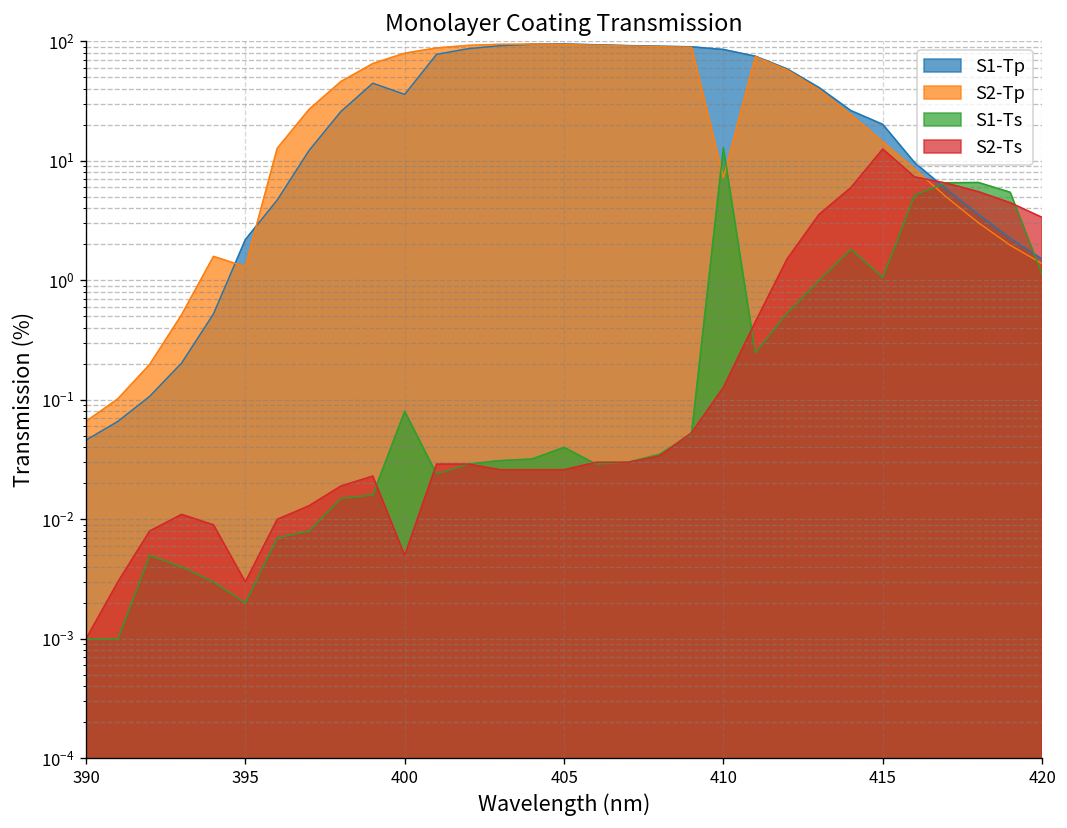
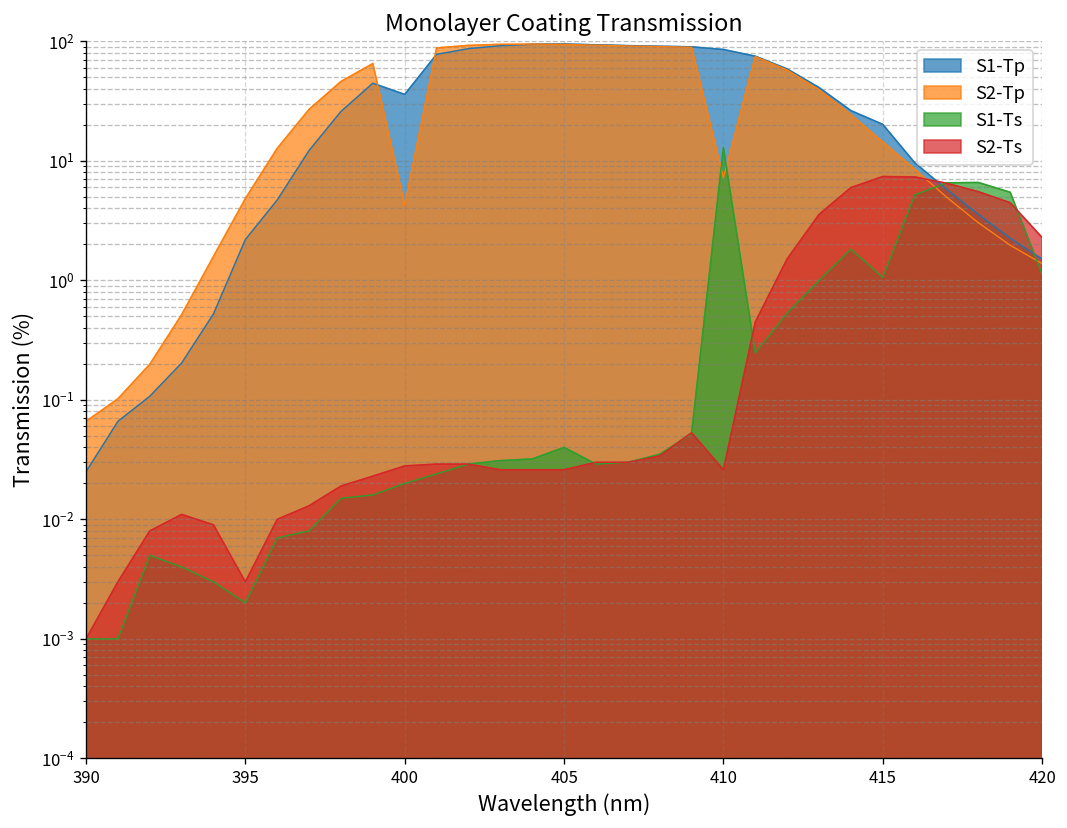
  {
    "S1-Tp": {
-     "390": 0.05,
+     "390": 0.025,
      "395": 2.2,
      "400": 36,
      "410": 90,
      "415": 20,
      "420": 1.5
    },
    "S2-Tp": {
      "390": 0.07,
-     "395": 1.3,
-     "400": 80,
+     "395": 5,
+     "400": 4.2,
      "410": 7,
      "415": 14,
      "420": 1.4
    },
    "S1-Ts": {
      "395": 0.0020,
-     "400": 0.08,
+     "400": 0.02,
      "405": 0.04,
      "410": 13,
      "415": 1.1,
      "420": 1.1
    },
    "S2-Ts": {
      "395": 0.003,
-     "400": 0.005,
+     "400": 0.028,
      "405": 0.026,
-     "410": 0.13,
-     "415": 13,
-     "420": 3.4
+     "410": 0.026,
+     "415": 7,
+     "420": 2.3
    }
  }
